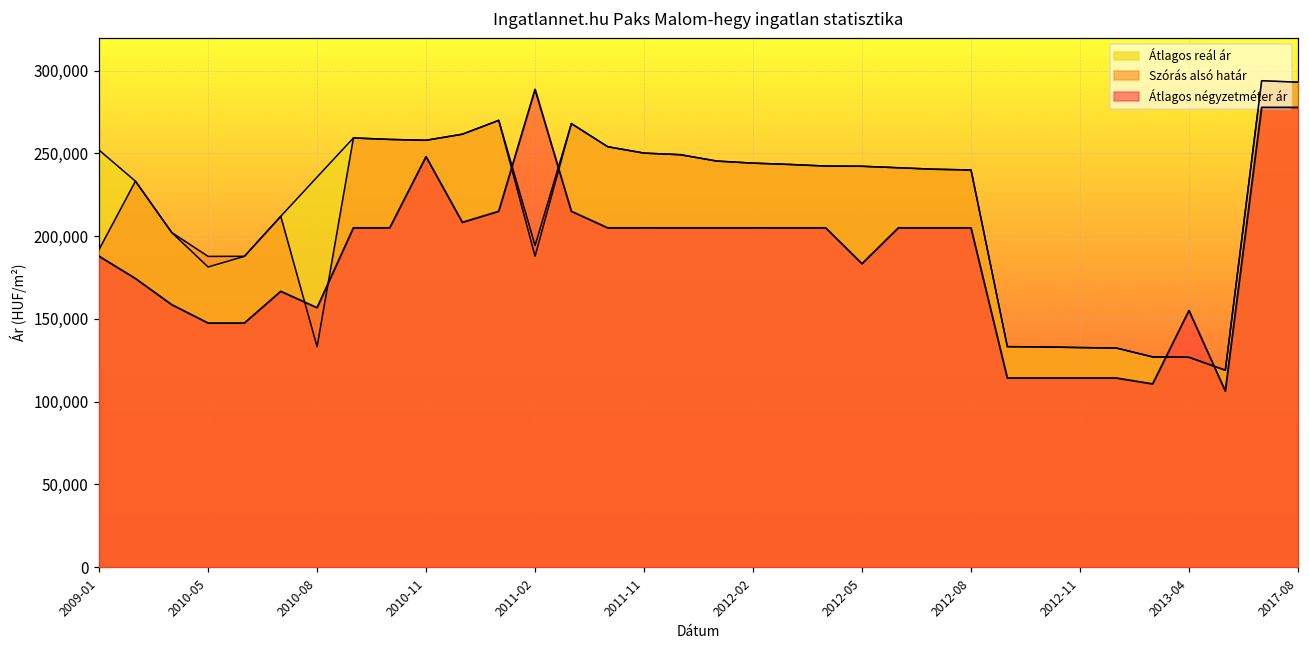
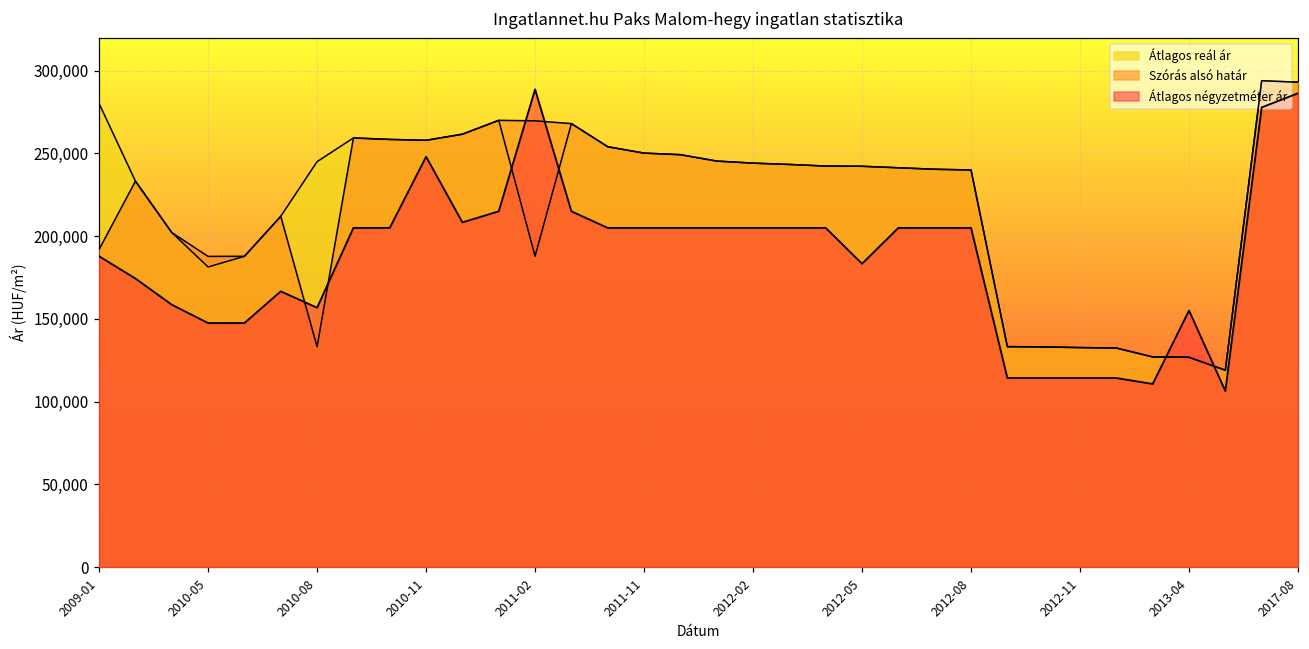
  {
    "Átlagos reál ár": {
-     "2009-01": "252,000",
+     "2009-01": "280,000",
      "2010-05": "181,000",
-     "2010-08": "236,000",
+     "2010-08": "245,000",
      "2011-02": "188,000"
    },
    "Szórás alsó határ": {
      "2009-01": "192,000",
      "2010-05": "188,000",
      "2010-08": "133,000",
-     "2011-02": "194,000"
+     "2011-02": "270,000"
    },
    "Átlagos négyzetméter ár": {
      "2009-01": "188,000",
      "2010-05": "148,000",
      "2010-08": "157,000",
      "2010-11": "248,000",
      "2011-02": "289,000",
      "2011-11": "205,000",
      "2012-02": "205,000",
      "2012-05": "183,000",
      "2012-08": "205,000",
      "2012-11": "114,000",
      "2013-04": "155,000",
-     "2017-08": "278,000"
+     "2017-08": "286,000"
    }
  }
